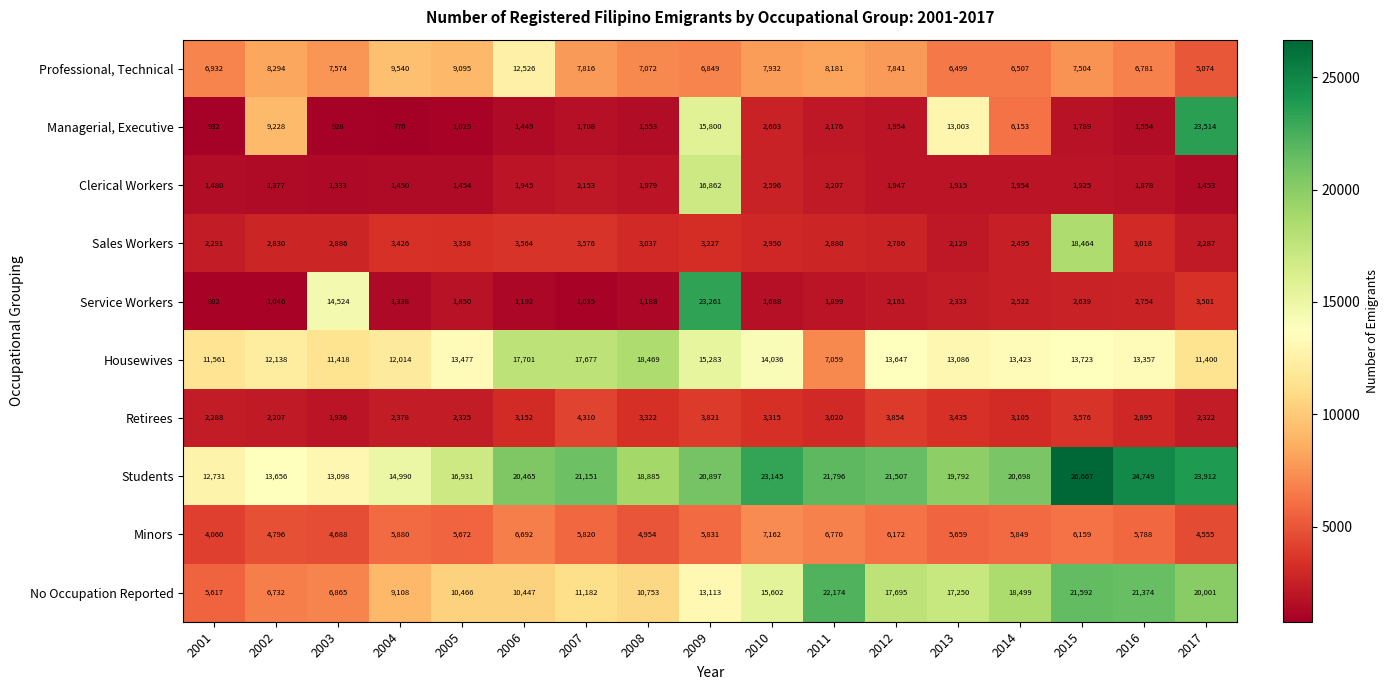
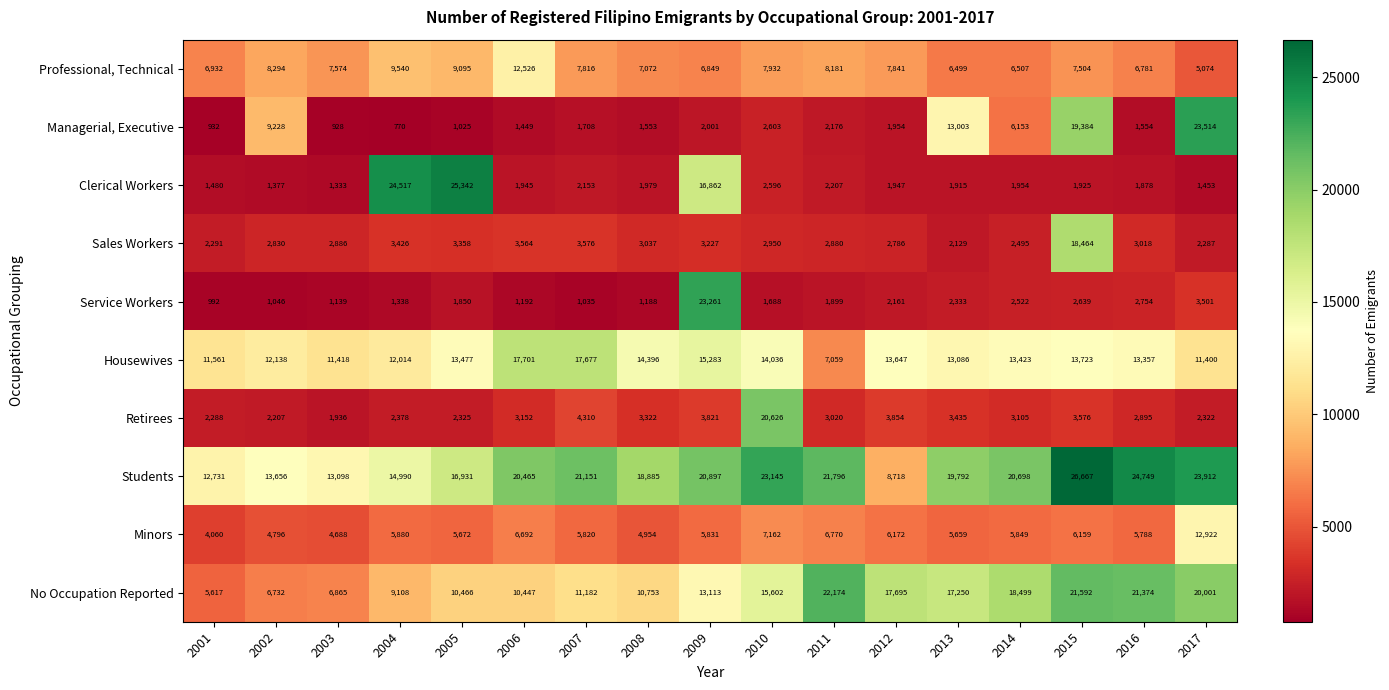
  {
    "Professional, Technical": {
      "2001": "6,932",
      "2002": "8,294",
      "2003": "7,574",
      "2004": "9,540",
      "2005": "9,095",
      "2006": "12,526",
      "2007": "7,816",
      "2008": "7,072",
      "2009": "6,849",
      "2010": "7,932",
      "2011": "8,181",
      "2012": "7,841",
      "2013": "6,499",
      "2014": "6,507",
      "2015": "7,504",
      "2016": "6,781",
      "2017": "5,074"
    },
    "Managerial, Executive": {
      "2001": "932",
      "2002": "9,228",
      "2003": "928",
      "2004": "770",
      "2005": "1,025",
      "2006": "1,449",
      "2007": "1,708",
      "2008": "1,553",
-     "2009": "15,800",
+     "2009": "2,001",
      "2010": "2,603",
      "2011": "2,176",
      "2012": "1,954",
      "2013": "13,003",
      "2014": "6,153",
-     "2015": "1,789",
+     "2015": "19,384",
      "2016": "1,554",
      "2017": "23,514"
    },
    "Clerical Workers": {
      "2001": "1,480",
      "2002": "1,377",
      "2003": "1,333",
-     "2004": "1,450",
-     "2005": "1,454",
+     "2004": "24,517",
+     "2005": "25,342",
      "2006": "1,945",
      "2007": "2,153",
      "2008": "1,979",
      "2009": "16,862",
      "2010": "2,596",
      "2011": "2,207",
      "2012": "1,947",
      "2013": "1,915",
      "2014": "1,954",
      "2015": "1,925",
      "2016": "1,878",
      "2017": "1,453"
    },
    "Sales Workers": {
      "2001": "2,291",
      "2002": "2,830",
      "2003": "2,886",
      "2004": "3,426",
      "2005": "3,358",
      "2006": "3,564",
      "2007": "3,576",
      "2008": "3,037",
      "2009": "3,227",
      "2010": "2,950",
      "2011": "2,880",
      "2012": "2,786",
      "2013": "2,129",
      "2014": "2,495",
      "2015": "18,464",
      "2016": "3,018",
      "2017": "2,287"
    },
    "Service Workers": {
      "2001": "992",
      "2002": "1,046",
-     "2003": "14,524",
+     "2003": "1,139",
      "2004": "1,338",
      "2005": "1,850",
      "2006": "1,192",
      "2007": "1,035",
      "2008": "1,188",
      "2009": "23,261",
      "2010": "1,688",
      "2011": "1,899",
      "2012": "2,161",
      "2013": "2,333",
      "2014": "2,522",
      "2015": "2,639",
      "2016": "2,754",
      "2017": "3,501"
    },
    "Housewives": {
      "2001": "11,561",
      "2002": "12,138",
      "2003": "11,418",
      "2004": "12,014",
      "2005": "13,477",
      "2006": "17,701",
      "2007": "17,677",
-     "2008": "18,469",
+     "2008": "14,396",
      "2009": "15,283",
      "2010": "14,036",
      "2011": "7,059",
      "2012": "13,647",
      "2013": "13,086",
      "2014": "13,423",
      "2015": "13,723",
      "2016": "13,357",
      "2017": "11,400"
    },
    "Retirees": {
      "2001": "2,288",
      "2002": "2,207",
      "2003": "1,936",
      "2004": "2,378",
      "2005": "2,325",
      "2006": "3,152",
      "2007": "4,310",
      "2008": "3,322",
      "2009": "3,821",
-     "2010": "3,315",
+     "2010": "20,626",
      "2011": "3,020",
      "2012": "3,854",
      "2013": "3,435",
      "2014": "3,105",
      "2015": "3,576",
      "2016": "2,895",
      "2017": "2,322"
    },
    "Students": {
      "2001": "12,731",
      "2002": "13,656",
      "2003": "13,098",
      "2004": "14,990",
      "2005": "16,931",
      "2006": "20,465",
      "2007": "21,151",
      "2008": "18,885",
      "2009": "20,897",
      "2010": "23,145",
      "2011": "21,796",
-     "2012": "21,507",
+     "2012": "8,718",
      "2013": "19,792",
      "2014": "20,698",
      "2015": "26,667",
      "2016": "24,749",
      "2017": "23,912"
    },
    "Minors": {
      "2001": "4,060",
      "2002": "4,796",
      "2003": "4,688",
      "2004": "5,880",
      "2005": "5,672",
      "2006": "6,692",
      "2007": "5,820",
      "2008": "4,954",
      "2009": "5,831",
      "2010": "7,162",
      "2011": "6,770",
      "2012": "6,172",
      "2013": "5,659",
      "2014": "5,849",
      "2015": "6,159",
      "2016": "5,788",
-     "2017": "4,555"
+     "2017": "12,922"
    },
    "No Occupation Reported": {
      "2001": "5,617",
      "2002": "6,732",
      "2003": "6,865",
      "2004": "9,108",
      "2005": "10,466",
      "2006": "10,447",
      "2007": "11,182",
      "2008": "10,753",
      "2009": "13,113",
      "2010": "15,602",
      "2011": "22,174",
      "2012": "17,695",
      "2013": "17,250",
      "2014": "18,499",
      "2015": "21,592",
      "2016": "21,374",
      "2017": "20,001"
    }
  }
